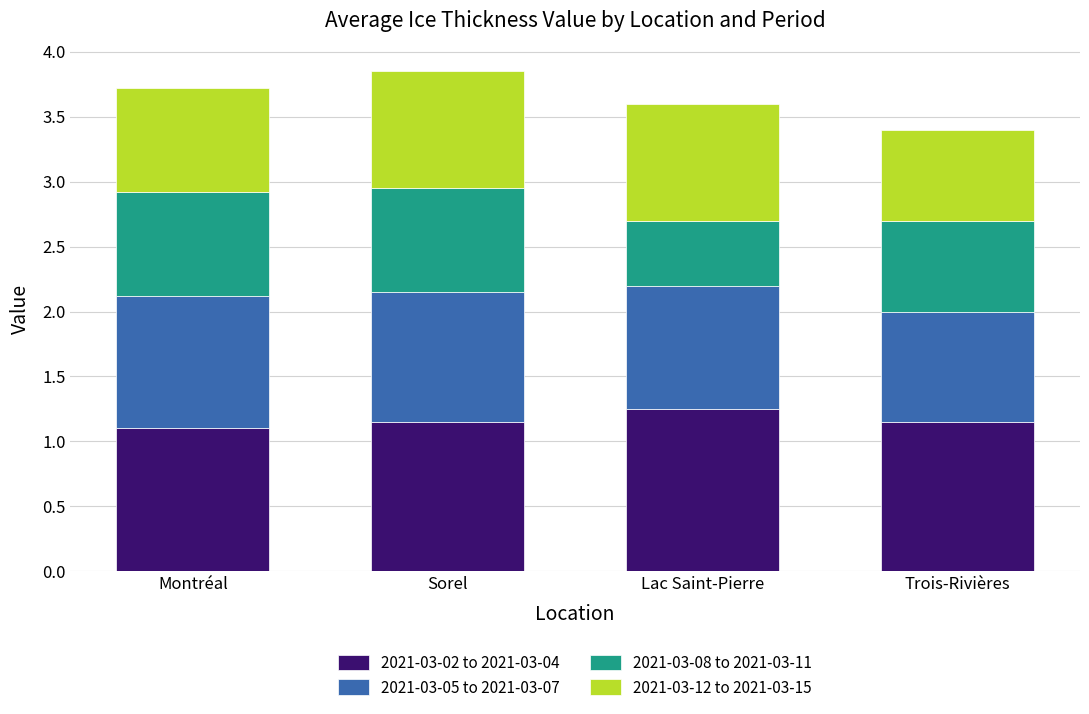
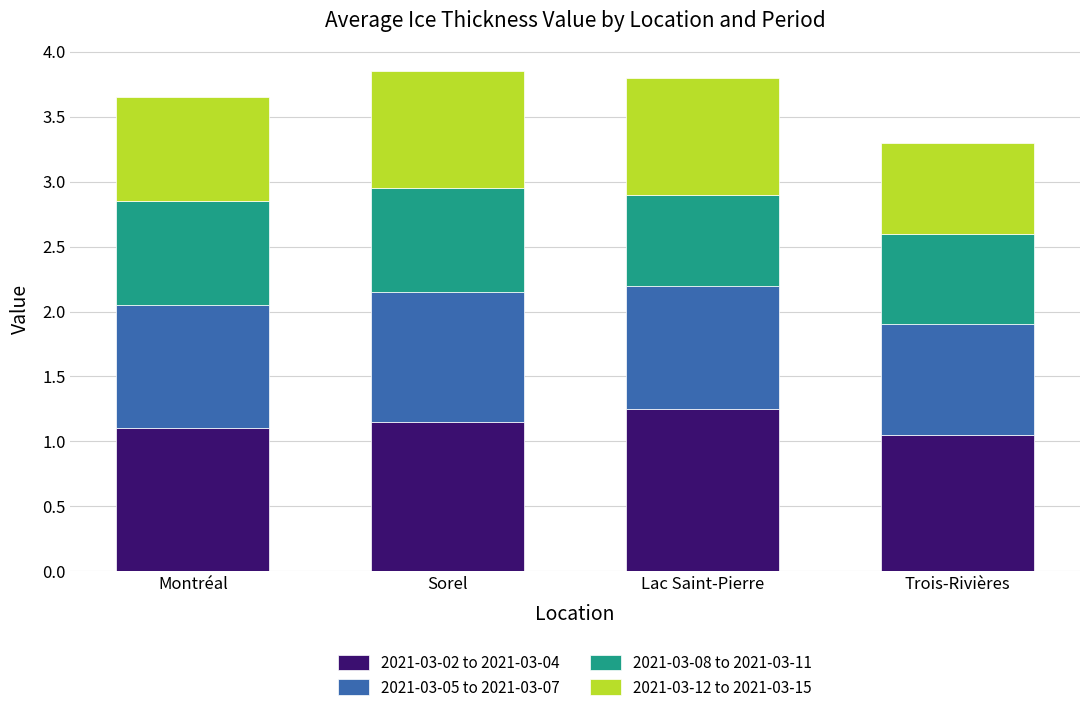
  {
    "2021-03-02 to 2021-03-04": {
      "Montréal": 1.10,
      "Sorel": 1.15,
      "Lac Saint-Pierre": 1.25,
-     "Trois-Rivières": 1.15
+     "Trois-Rivières": 1.05
    },
    "2021-03-05 to 2021-03-07": {
-     "Montréal": 1.02,
+     "Montréal": 0.95,
      "Sorel": 1.00,
      "Lac Saint-Pierre": 0.95,
      "Trois-Rivières": 0.85
    },
    "2021-03-08 to 2021-03-11": {
      "Montréal": 0.8,
      "Sorel": 0.8,
-     "Lac Saint-Pierre": 0.5,
+     "Lac Saint-Pierre": 0.7,
      "Trois-Rivières": 0.7
    },
    "2021-03-12 to 2021-03-15": {
      "Montréal": 0.80,
      "Sorel": 0.90,
      "Lac Saint-Pierre": 0.90,
      "Trois-Rivières": 0.70
    }
  }
